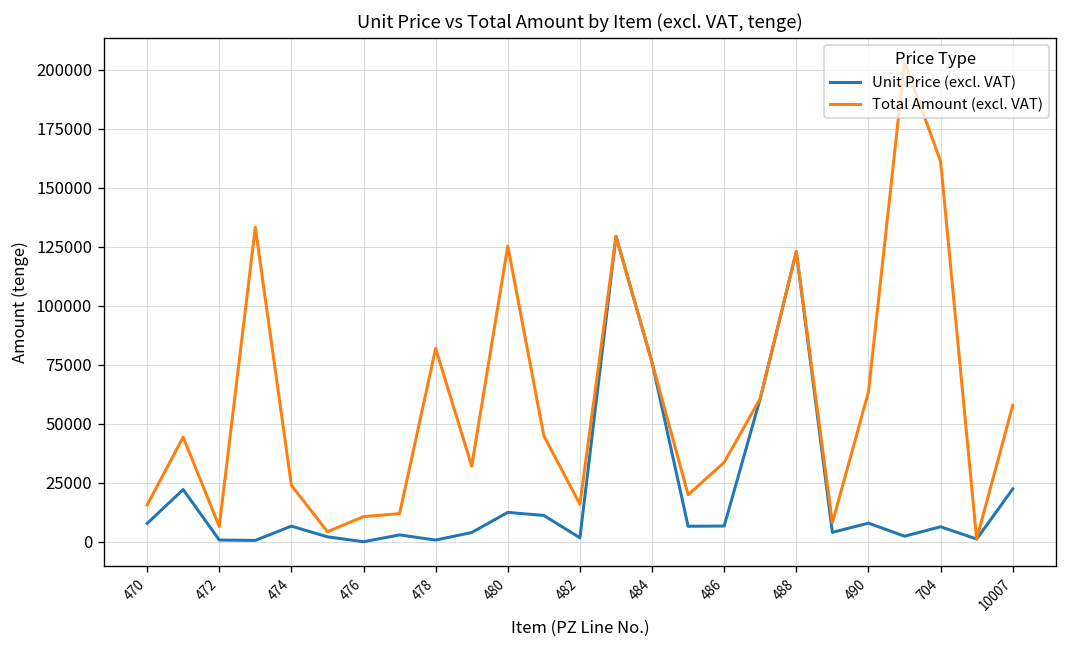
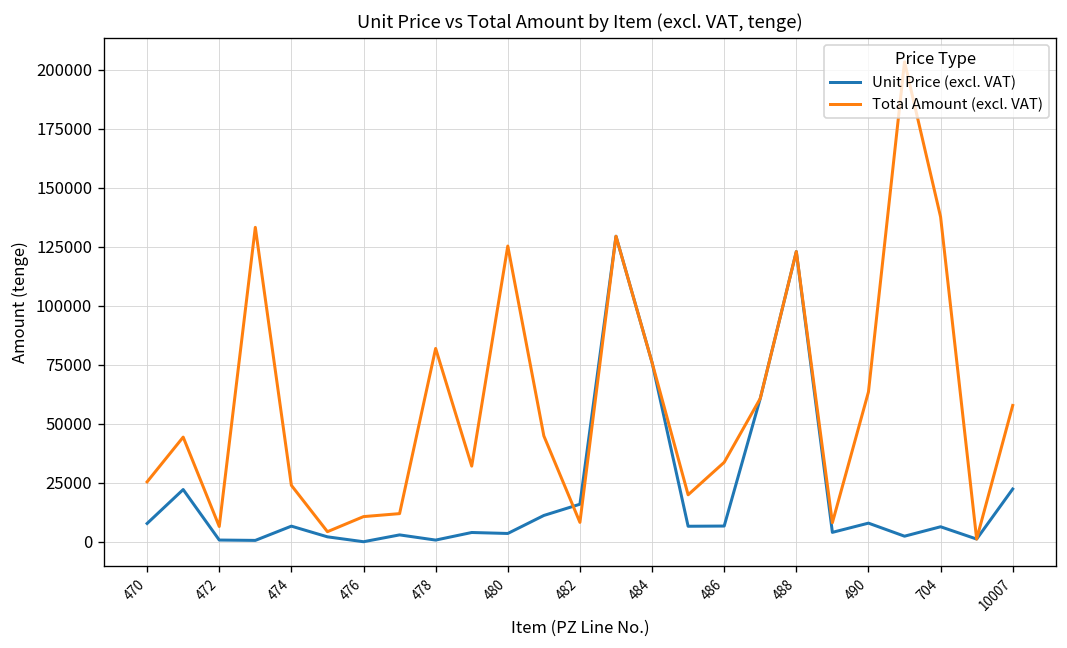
  {
    "Unit Price (excl. VAT)": {
      "470": 8000,
      "472": 1000,
      "474": 7000,
      "476": 0,
      "478": 1000,
-     "480": 13000,
-     "482": 2000,
+     "480": 4000,
+     "482": 16000,
      "486": 7000,
      "490": 8000,
      "704": 6000,
      "10007": 22000
    },
    "Total Amount (excl. VAT)": {
-     "470": 16000,
+     "470": 25000,
      "472": 7000,
      "474": 24000,
      "476": 11000,
      "478": 82000,
      "480": 125000,
-     "482": 16000,
+     "482": 8000,
      "486": 34000,
      "490": 64000,
-     "704": 161000,
+     "704": 138000,
      "10007": 58000
    }
  }
